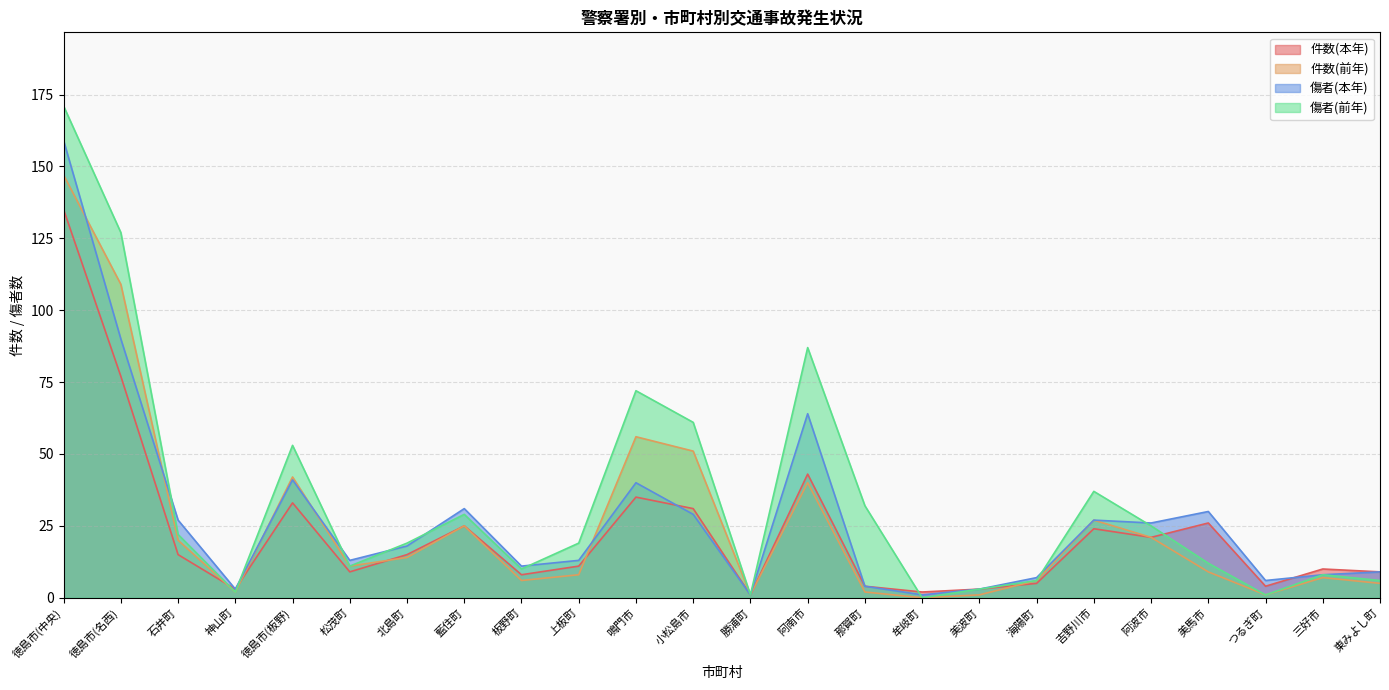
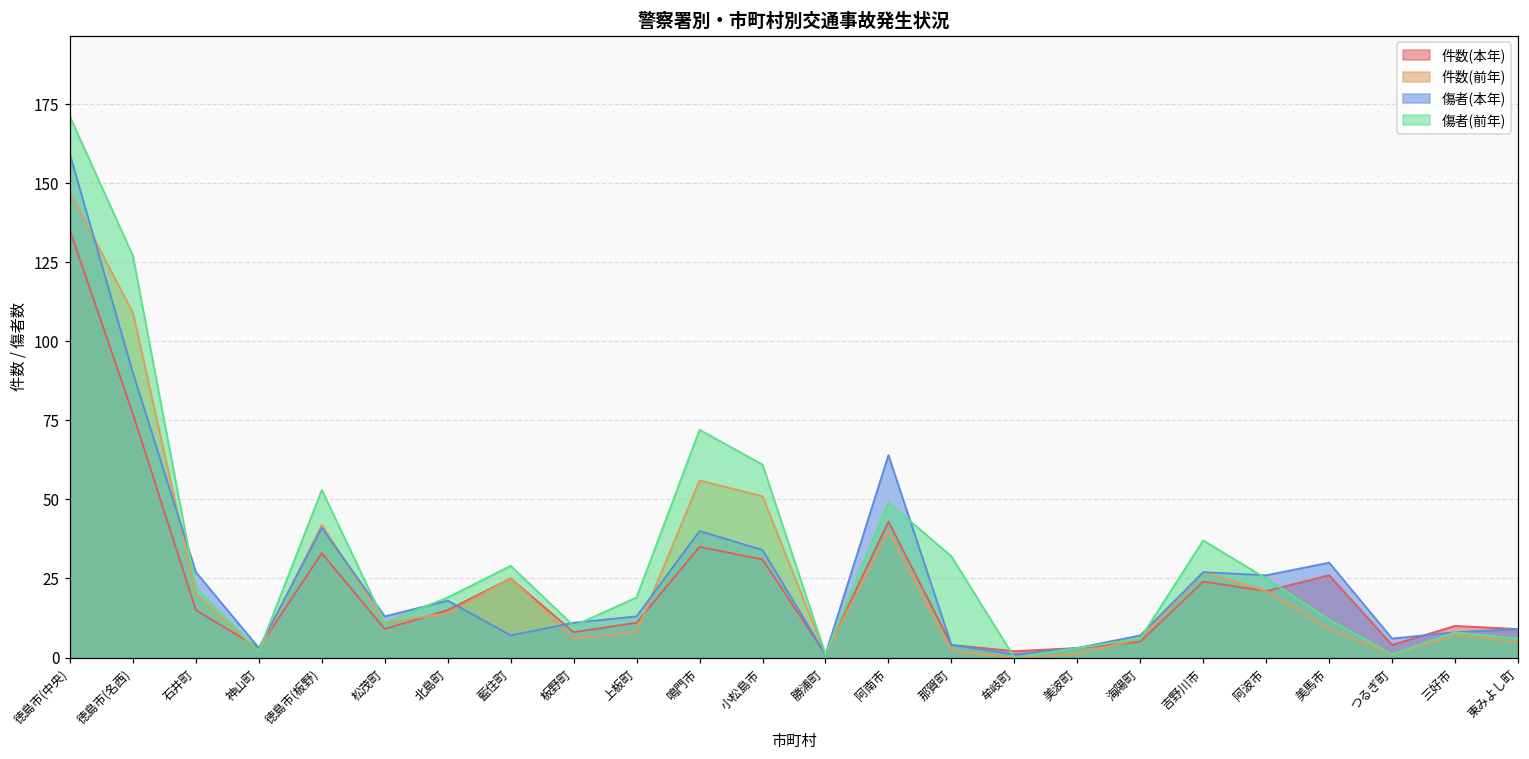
  {
    "傷者(本年)": {
      "徳島市(中央)": 159,
      "徳島市(名西)": 90,
      "石井町": 27,
      "徳島市(板野)": 41,
      "松茂町": 13,
      "北島町": 18,
-     "藍住町": 31,
+     "藍住町": 7,
      "板野町": 11,
      "上板町": 13,
      "鳴門市": 40,
-     "小松島市": 29,
+     "小松島市": 34,
      "阿南市": 64,
      "牟岐町": 1,
      "海陽町": 7,
      "阿波市": 26,
      "美馬市": 30,
      "つるぎ町": 6
    },
    "傷者(前年)": {
      "徳島市(中央)": 171,
      "徳島市(名西)": 127,
      "石井町": 22,
      "徳島市(板野)": 53,
      "北島町": 19,
      "藍住町": 29,
      "板野町": 10,
      "上板町": 19,
      "鳴門市": 72,
      "小松島市": 61,
-     "阿南市": 87,
+     "阿南市": 49,
      "那賀町": 32,
      "吉野川市": 37,
      "阿波市": 25,
      "美馬市": 12,
      "東みよし町": 6
    }
  }
